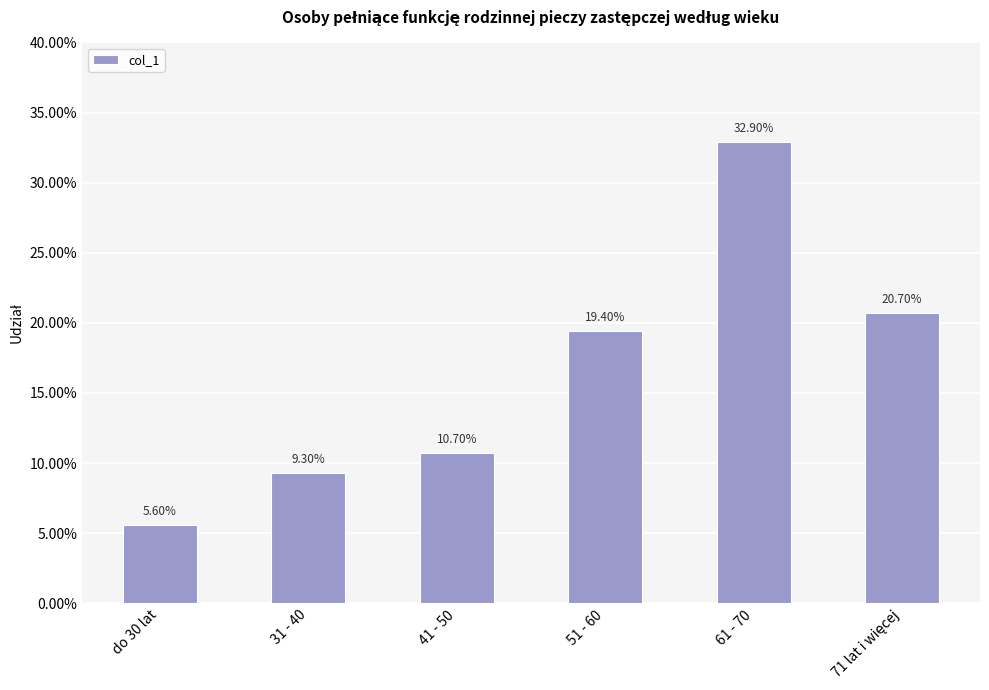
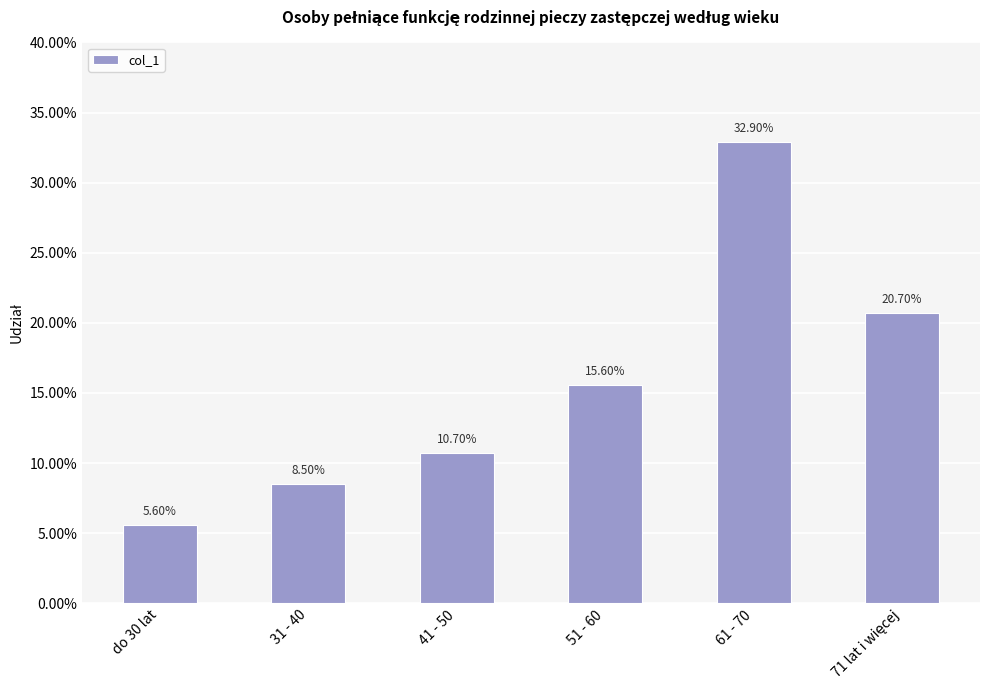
  {
    "do 30 lat": "5.60%",
-   "31 - 40": "9.30%",
+   "31 - 40": "8.50%",
    "41 - 50": "10.70%",
-   "51 - 60": "19.40%",
+   "51 - 60": "15.60%",
    "61 - 70": "32.90%",
    "71 lat i więcej": "20.70%"
  }
